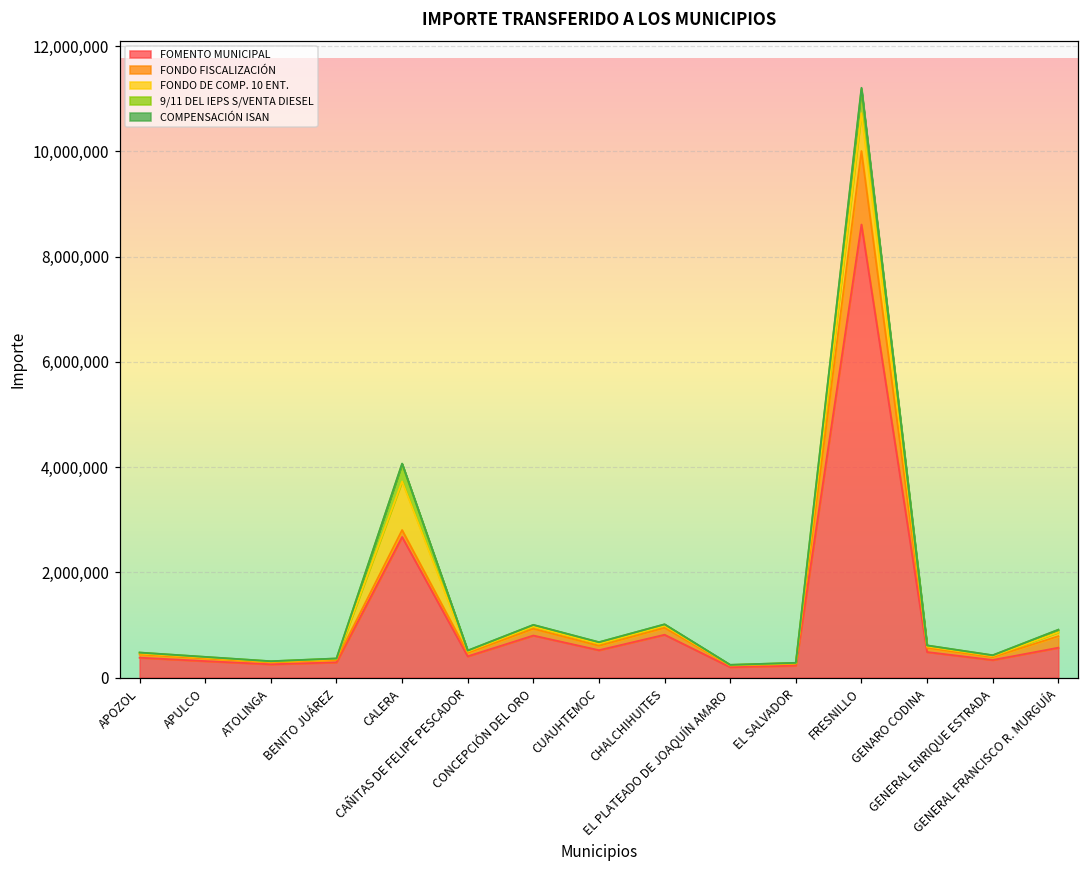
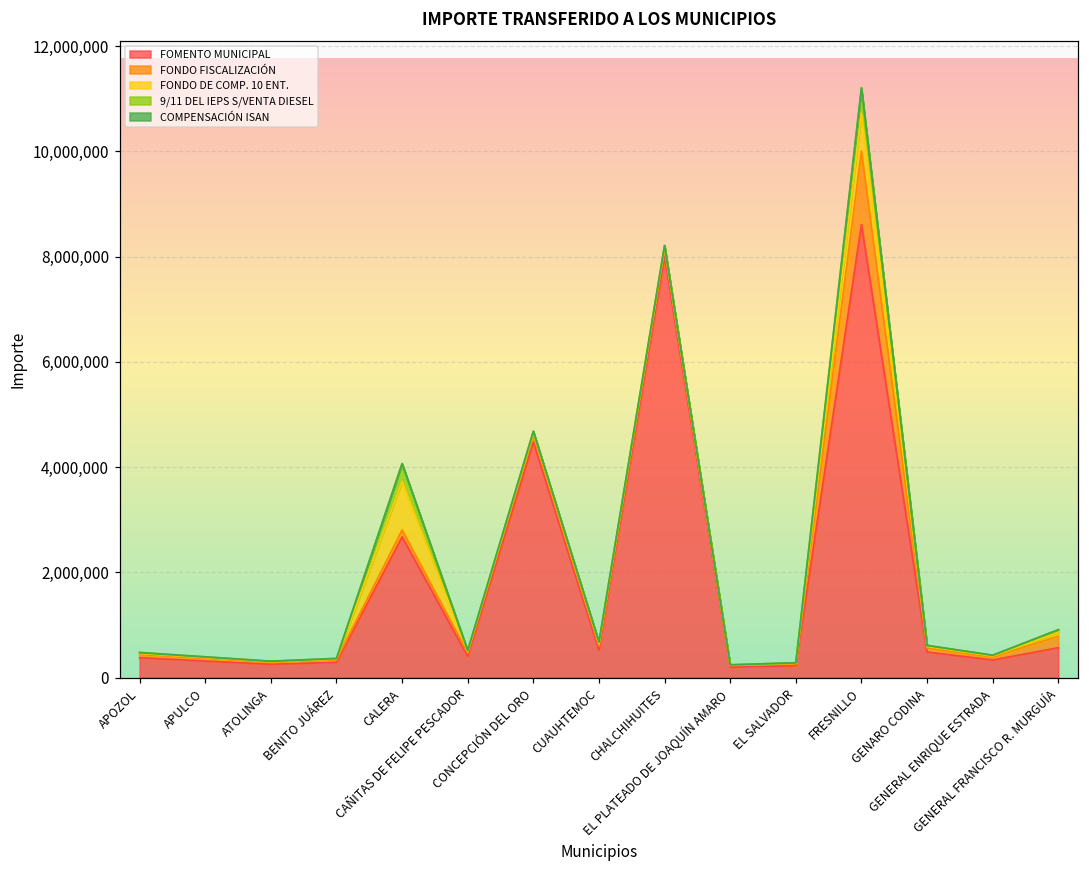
  {
    "FOMENTO MUNICIPAL": {
      "APOZOL": "400,000",
      "CALERA": "2,700,000",
      "CAÑITAS DE FELIPE PESCADOR": "400,000",
-     "CONCEPCIÓN DEL ORO": "800,000",
+     "CONCEPCIÓN DEL ORO": "4,500,000",
      "CUAUHTEMOC": "500,000",
-     "CHALCHIHUITES": "800,000",
+     "CHALCHIHUITES": "8,000,000",
      "FRESNILLO": "8,600,000",
      "GENARO CODINA": "500,000",
      "GENERAL ENRIQUE ESTRADA": "300,000",
      "GENERAL FRANCISCO R. MURGUÍA": "600,000"
    },
    "FONDO FISCALIZACIÓN": {
      "CALERA": "100,000",
      "FRESNILLO": "1,400,000",
      "GENERAL FRANCISCO R. MURGUÍA": "200,000"
    },
    "FONDO DE COMP. 10 ENT.": {
      "CALERA": "900,000",
      "FRESNILLO": "700,000"
    }
  }
